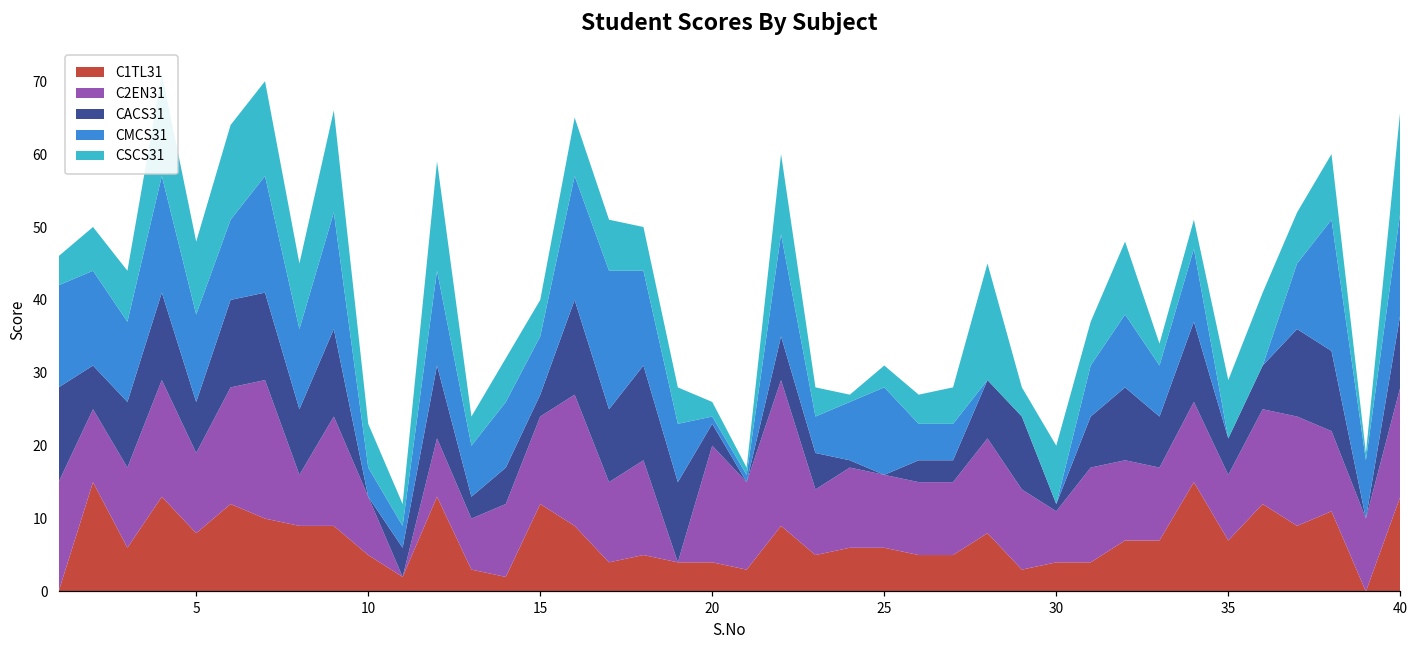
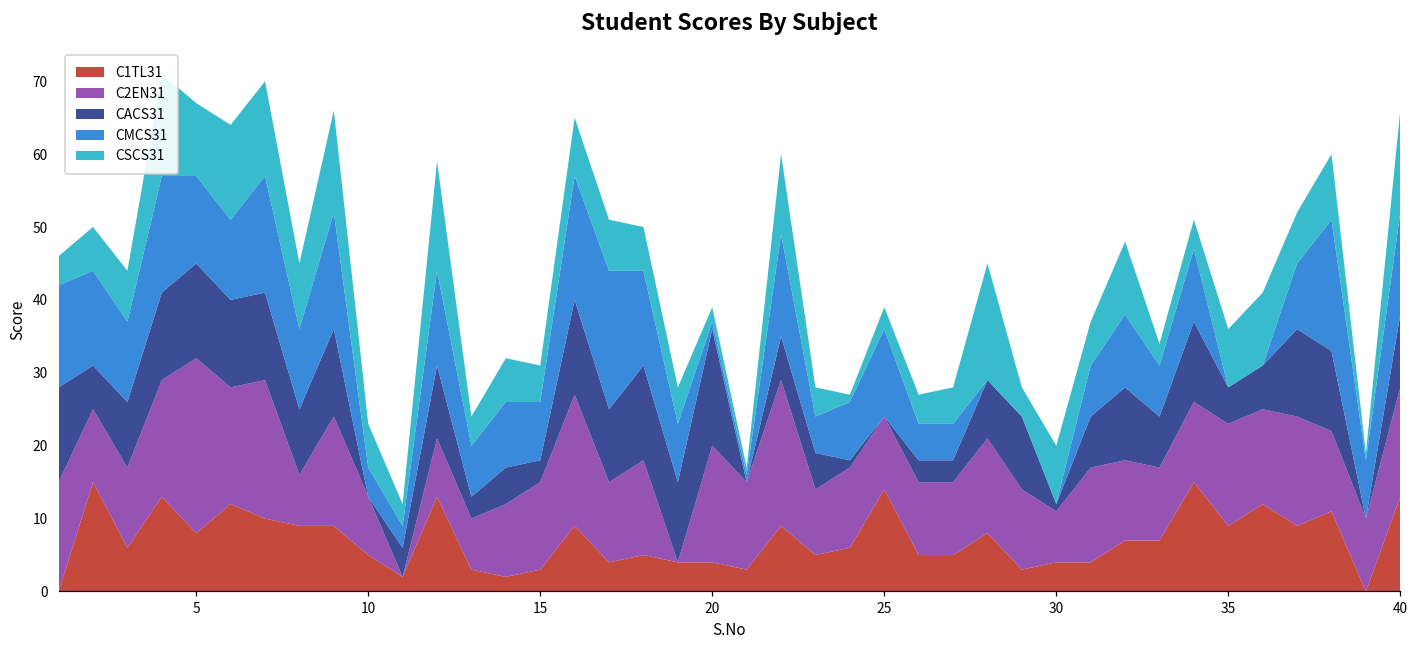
  {
    "C1TL31": {
      "5": 8,
      "10": 5,
-     "15": 12,
+     "15": 3,
      "20": 4,
-     "25": 6,
+     "25": 14,
      "30": 4,
-     "35": 7,
+     "35": 9,
      "40": 13
    },
    "C2EN31": {
-     "5": 11,
-     "35": 9
+     "5": 24,
+     "35": 14
    },
    "CACS31": {
-     "5": 7,
+     "5": 13,
      "15": 3,
-     "20": 3,
+     "20": 16,
      "40": 10
    }
  }
